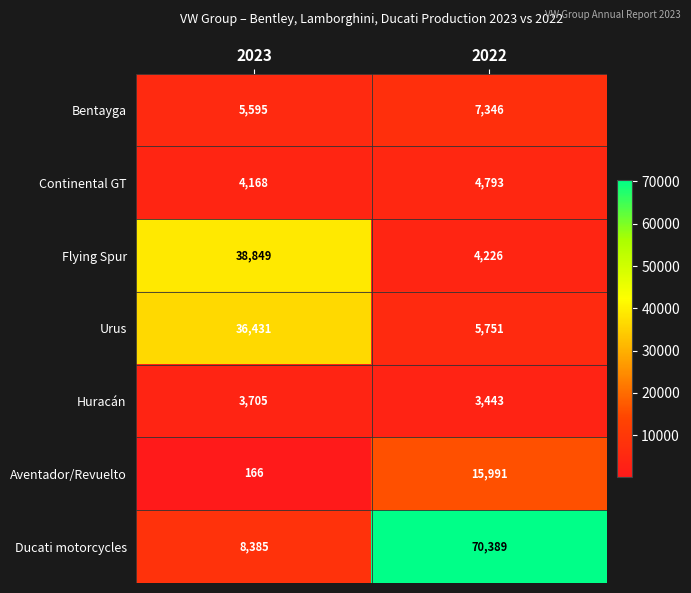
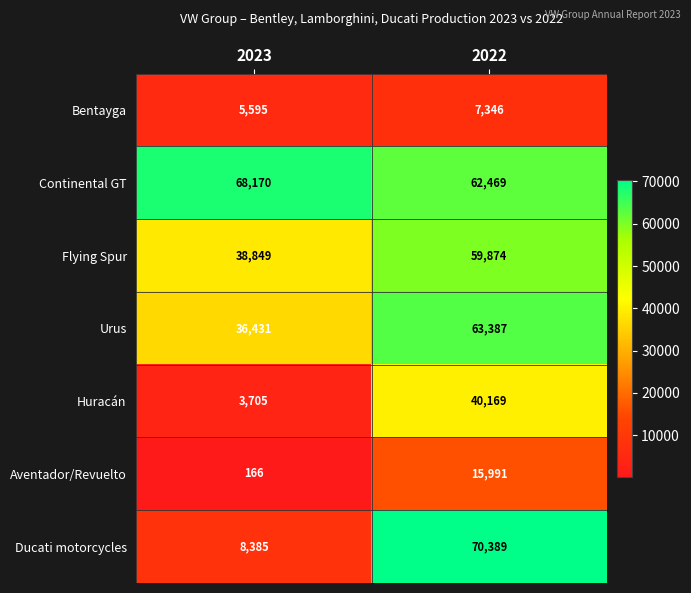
  {
    "Bentayga": {
      "2023": "5,595",
      "2022": "7,346"
    },
    "Continental GT": {
-     "2023": "4,168",
-     "2022": "4,793"
+     "2023": "68,170",
+     "2022": "62,469"
    },
    "Flying Spur": {
      "2023": "38,849",
-     "2022": "4,226"
+     "2022": "59,874"
    },
    "Urus": {
      "2023": "36,431",
-     "2022": "5,751"
+     "2022": "63,387"
    },
    "Huracán": {
      "2023": "3,705",
-     "2022": "3,443"
+     "2022": "40,169"
    },
    "Aventador/Revuelto": {
      "2023": "166",
      "2022": "15,991"
    },
    "Ducati motorcycles": {
      "2023": "8,385",
      "2022": "70,389"
    }
  }
